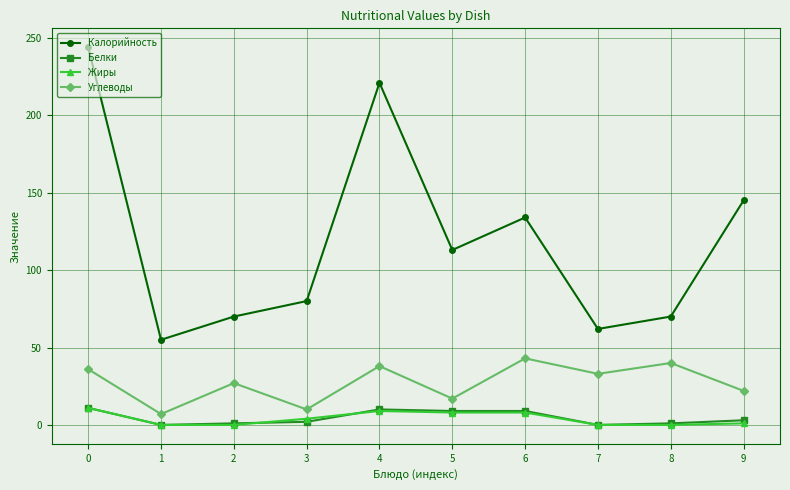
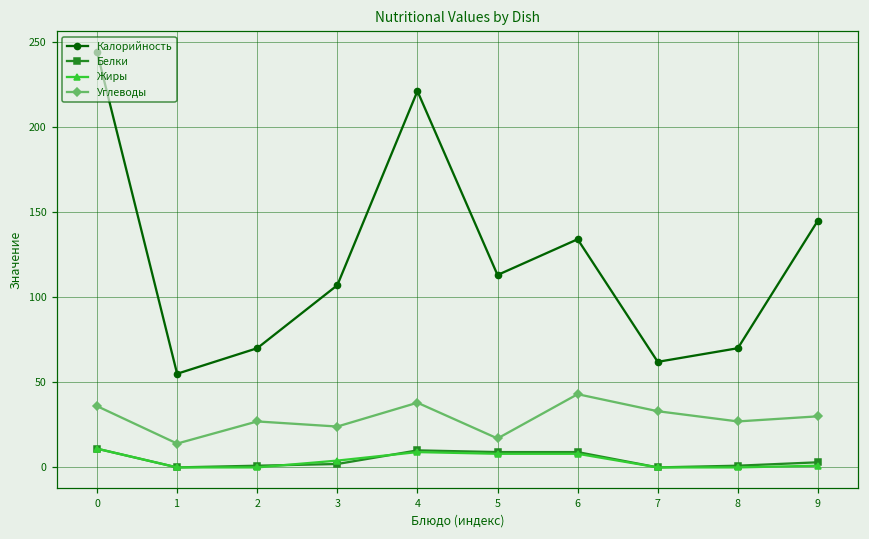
  {
    "Калорийность": {
      "1": 55,
      "2": 70,
-     "3": 80,
+     "3": 107,
      "4": 221,
      "5": 113,
      "6": 134,
      "7": 62,
      "8": 70,
      "9": 145
    },
    "Белки": {
      "3": 2,
      "9": 3
    },
    "Жиры": {
      "3": 4,
      "9": 1
    },
    "Углеводы": {
      "0": 36,
-     "1": 7,
+     "1": 14,
      "2": 27,
-     "3": 10,
+     "3": 24,
      "4": 38,
      "5": 17,
      "6": 43,
      "7": 33,
-     "8": 40,
-     "9": 22
+     "8": 27,
+     "9": 30
    }
  }
